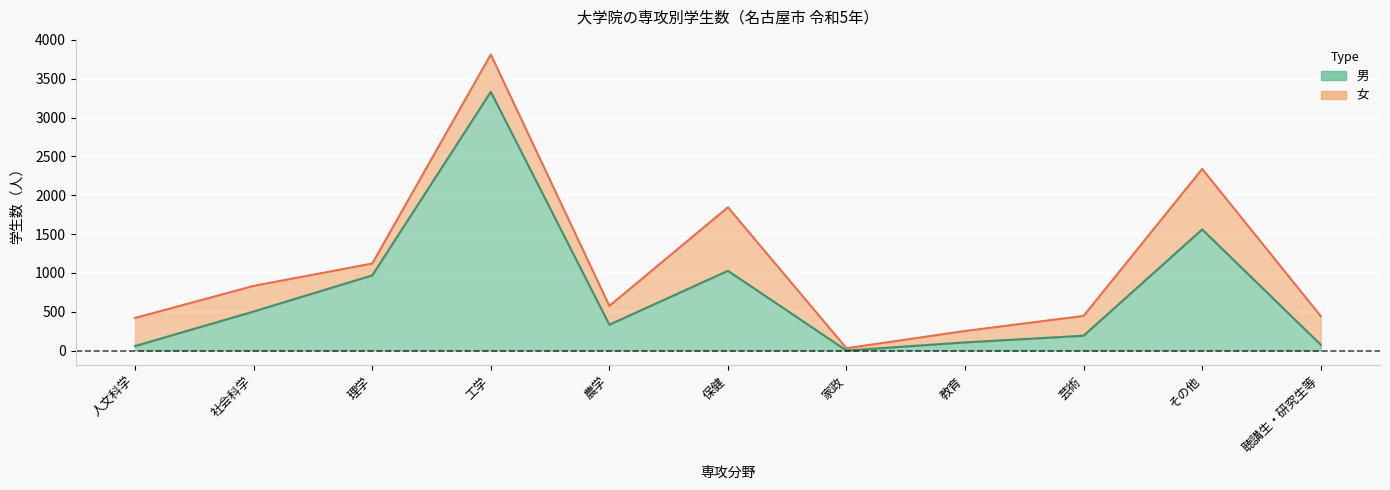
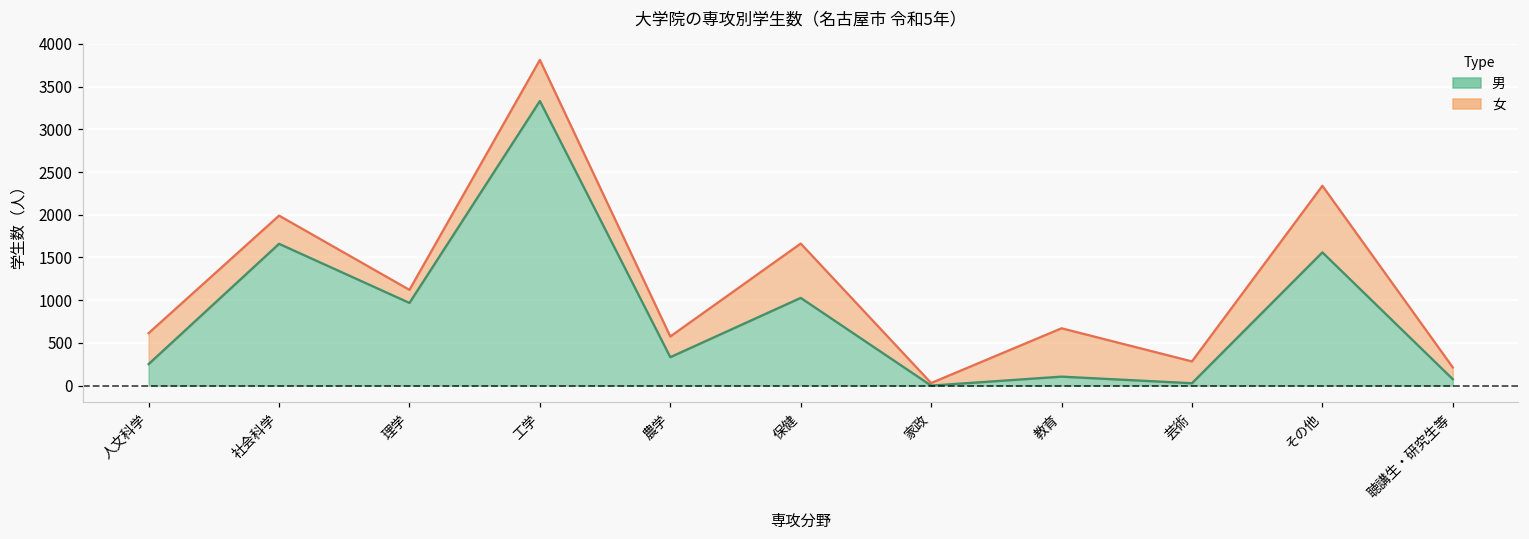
  {
    "男": {
-     "人文科学": 100,
-     "社会科学": 500,
+     "人文科学": 300,
+     "社会科学": 1700,
      "理学": 1000,
      "工学": 3300,
      "農学": 300,
      "保健": 1000,
      "教育": 100,
-     "芸術": 200,
+     "芸術": 0,
      "その他": 1600,
      "聴講生・研究生等": 100
    },
    "女": {
      "人文科学": 400,
      "社会科学": 300,
      "理学": 200,
      "工学": 500,
      "農学": 200,
-     "保健": 800,
-     "教育": 100,
+     "保健": 600,
+     "教育": 600,
      "芸術": 300,
      "その他": 800,
-     "聴講生・研究生等": 400
+     "聴講生・研究生等": 100
    }
  }
